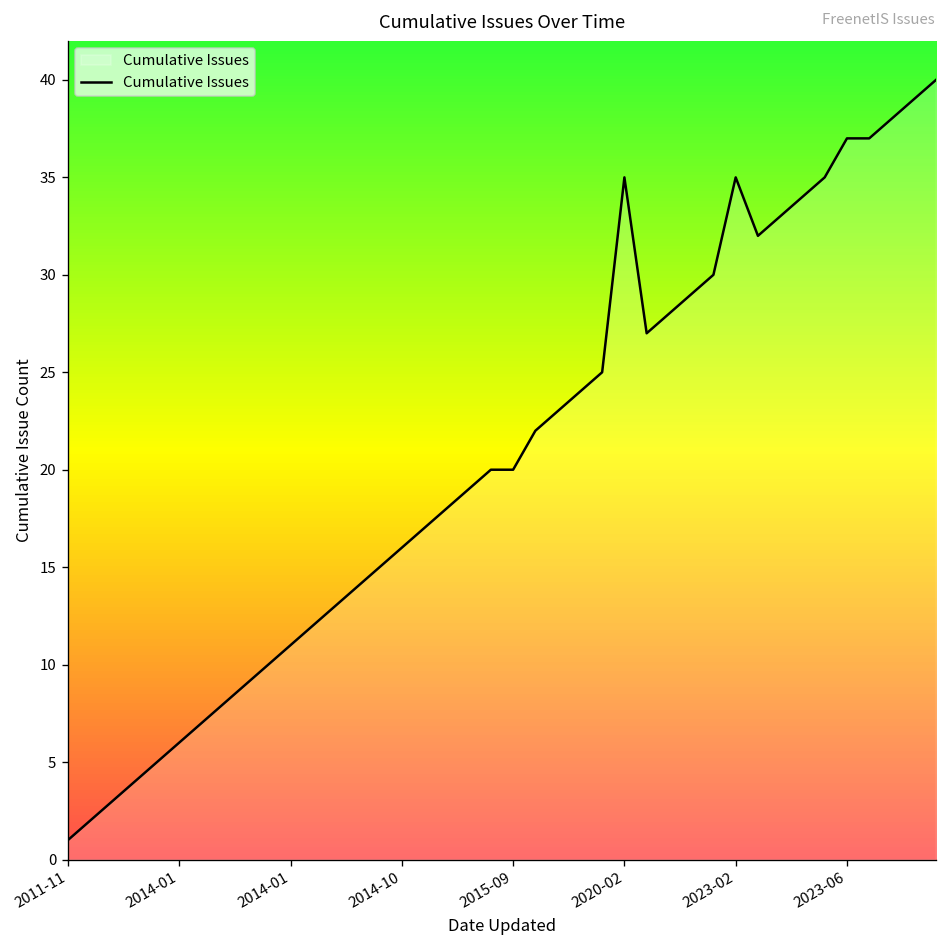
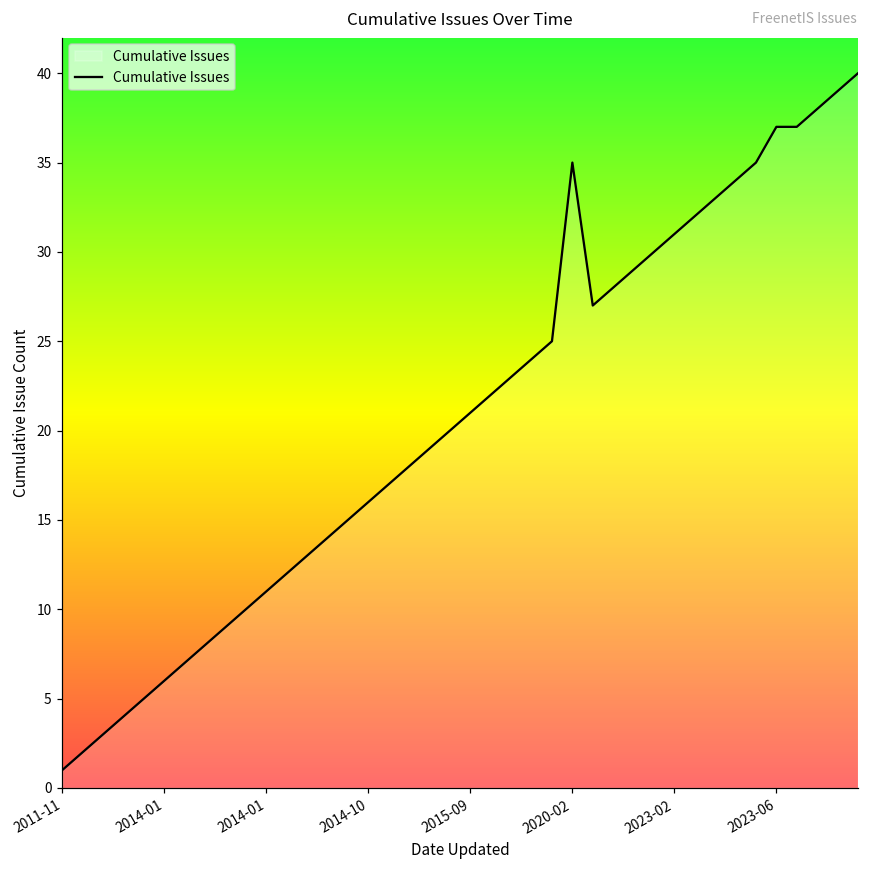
  {
    "2011-11": 1,
    "2014-10": 16,
-   "2015-09": 20,
+   "2015-09": 21,
    "2020-02": 35,
-   "2023-02": 35,
+   "2023-02": 31,
    "2023-06": 37
  }
